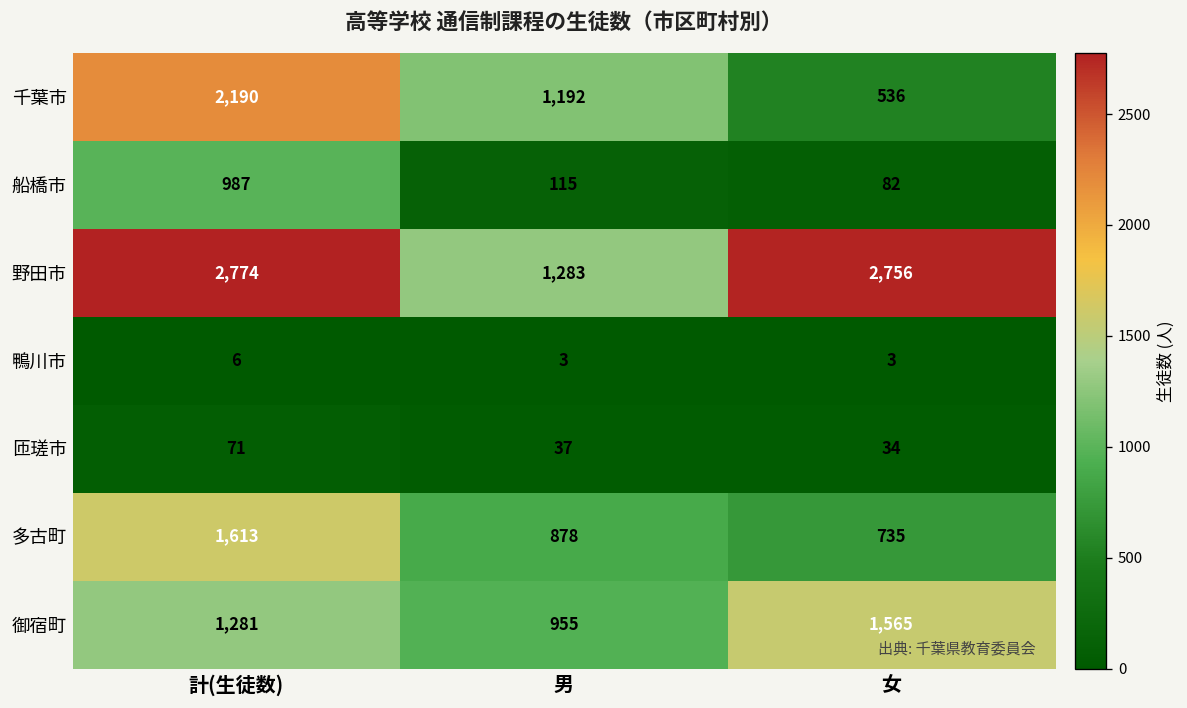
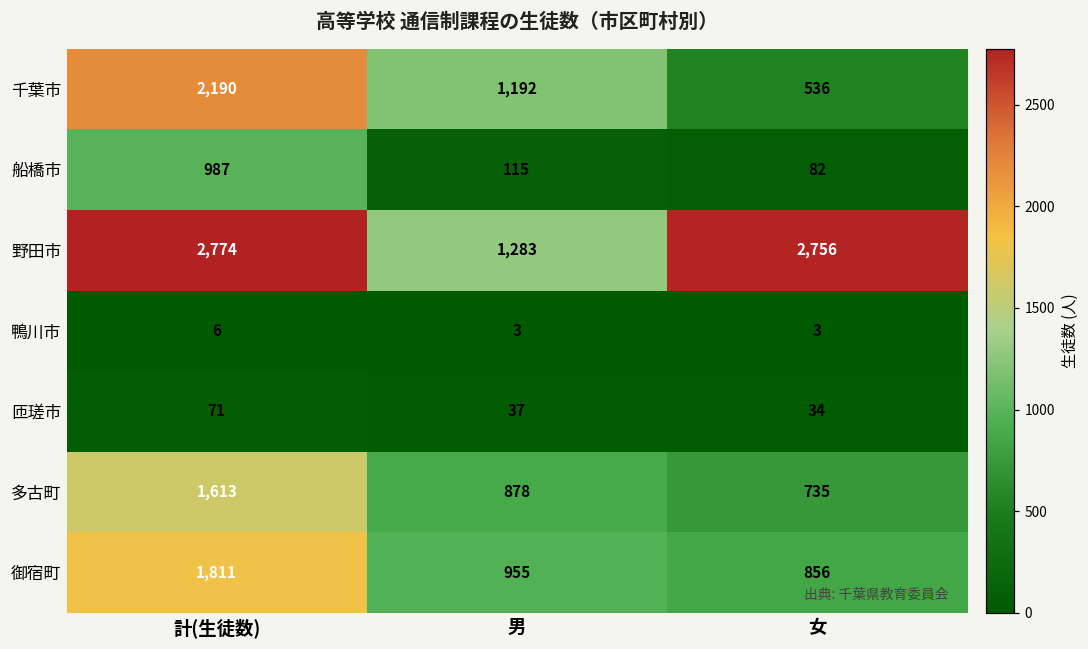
  {
    "千葉市": {
      "計(生徒数)": "2,190",
      "男": "1,192",
      "女": "536"
    },
    "船橋市": {
      "計(生徒数)": "987",
      "男": "115",
      "女": "82"
    },
    "野田市": {
      "計(生徒数)": "2,774",
      "男": "1,283",
      "女": "2,756"
    },
    "鴨川市": {
      "計(生徒数)": "6",
      "男": "3",
      "女": "3"
    },
    "匝瑳市": {
      "計(生徒数)": "71",
      "男": "37",
      "女": "34"
    },
    "多古町": {
      "計(生徒数)": "1,613",
      "男": "878",
      "女": "735"
    },
    "御宿町": {
-     "計(生徒数)": "1,281",
+     "計(生徒数)": "1,811",
      "男": "955",
-     "女": "1,565"
+     "女": "856"
    }
  }
